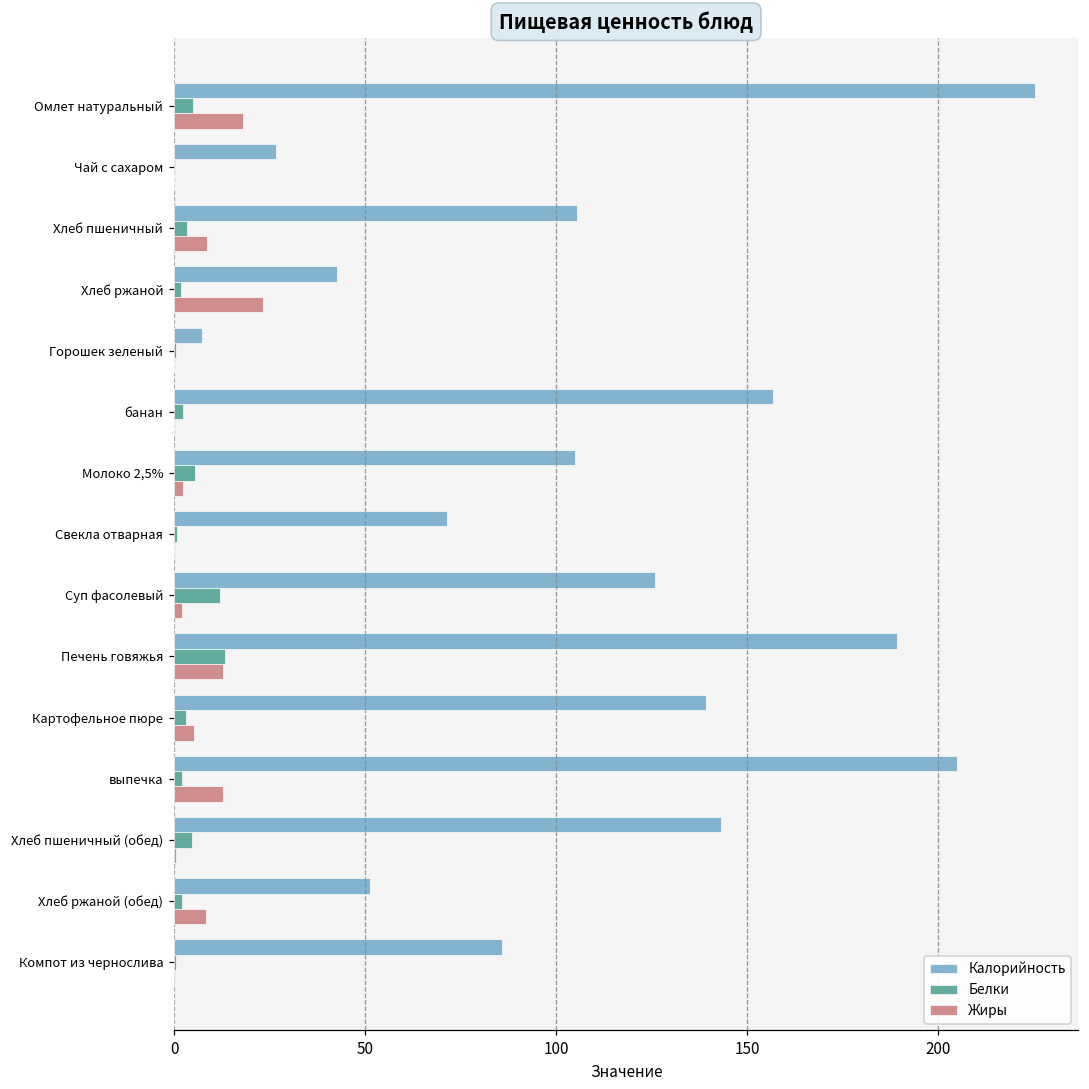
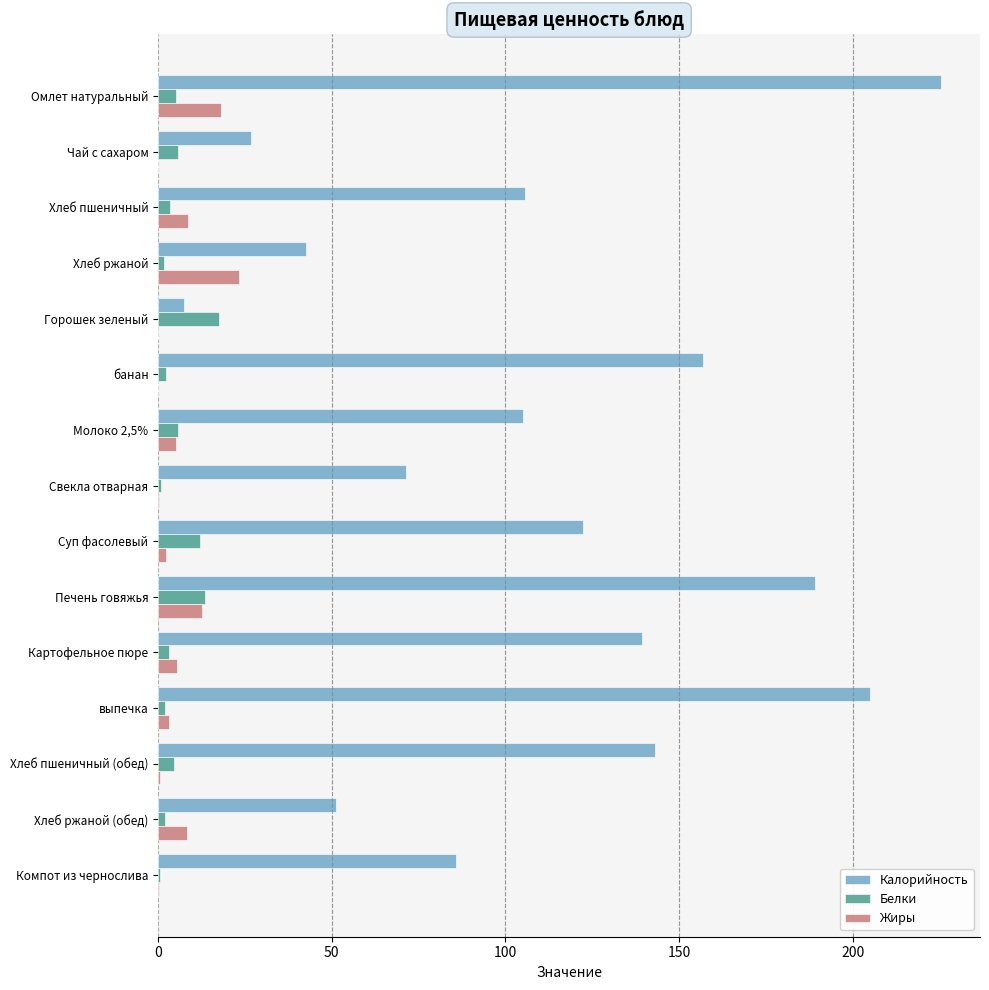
  {
    "Калорийность": {
      "Омлет натуральный": 225,
      "Чай с сахаром": 27,
      "Хлеб пшеничный": 106,
      "Хлеб ржаной": 43,
      "Горошек зеленый": 7,
      "банан": 157,
      "Молоко 2,5%": 105,
      "Свекла отварная": 71,
-     "Суп фасолевый": 126,
+     "Суп фасолевый": 122,
      "Печень говяжья": 189,
      "Картофельное пюре": 139,
      "выпечка": 205,
      "Хлеб пшеничный (обед)": 143,
      "Хлеб ржаной (обед)": 51,
      "Компот из чернослива": 86
    },
    "Белки": {
      "Омлет натуральный": 5,
-     "Чай с сахаром": 0,
+     "Чай с сахаром": 6,
      "Хлеб пшеничный": 3,
      "Хлеб ржаной": 2,
-     "Горошек зеленый": 1,
+     "Горошек зеленый": 17,
      "банан": 2,
      "Молоко 2,5%": 6,
      "Свекла отварная": 1,
      "Суп фасолевый": 12,
      "Печень говяжья": 13,
      "Картофельное пюре": 3,
      "выпечка": 2,
      "Хлеб пшеничный (обед)": 5,
      "Хлеб ржаной (обед)": 2
    },
    "Жиры": {
      "Омлет натуральный": 18,
      "Чай с сахаром": 0,
      "Хлеб пшеничный": 9,
      "Хлеб ржаной": 23,
      "Горошек зеленый": 0,
      "банан": 0,
-     "Молоко 2,5%": 2,
+     "Молоко 2,5%": 5,
      "Суп фасолевый": 2,
      "Печень говяжья": 13,
      "Картофельное пюре": 5,
-     "выпечка": 13,
+     "выпечка": 3,
      "Хлеб ржаной (обед)": 8
    }
  }
